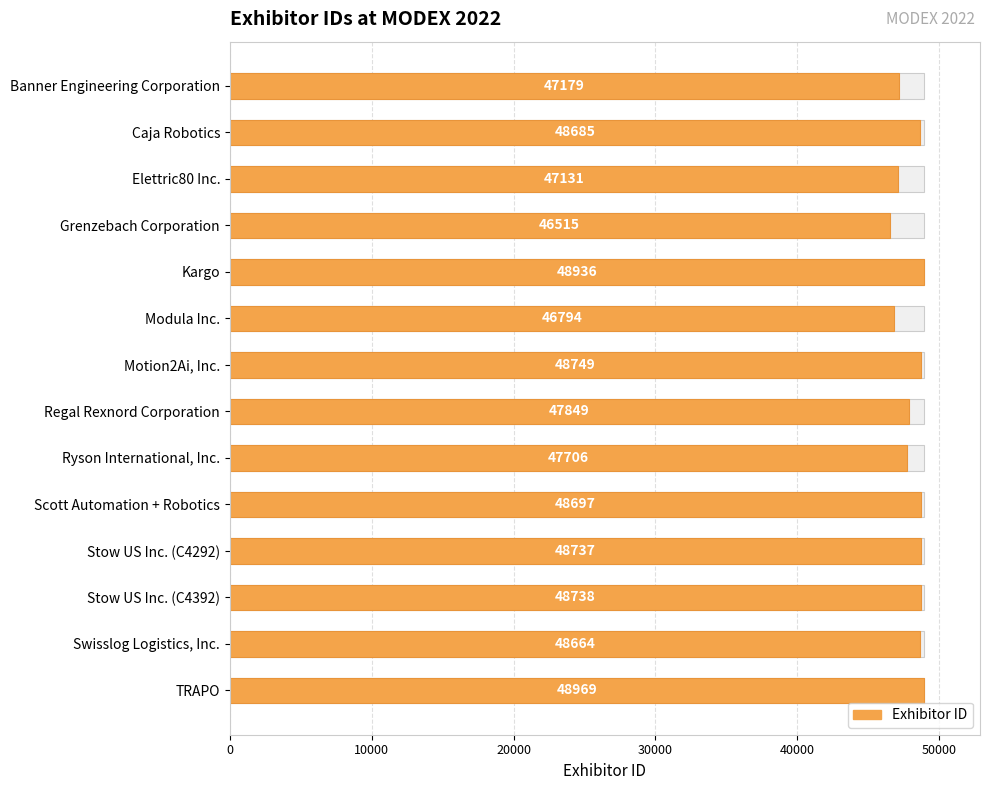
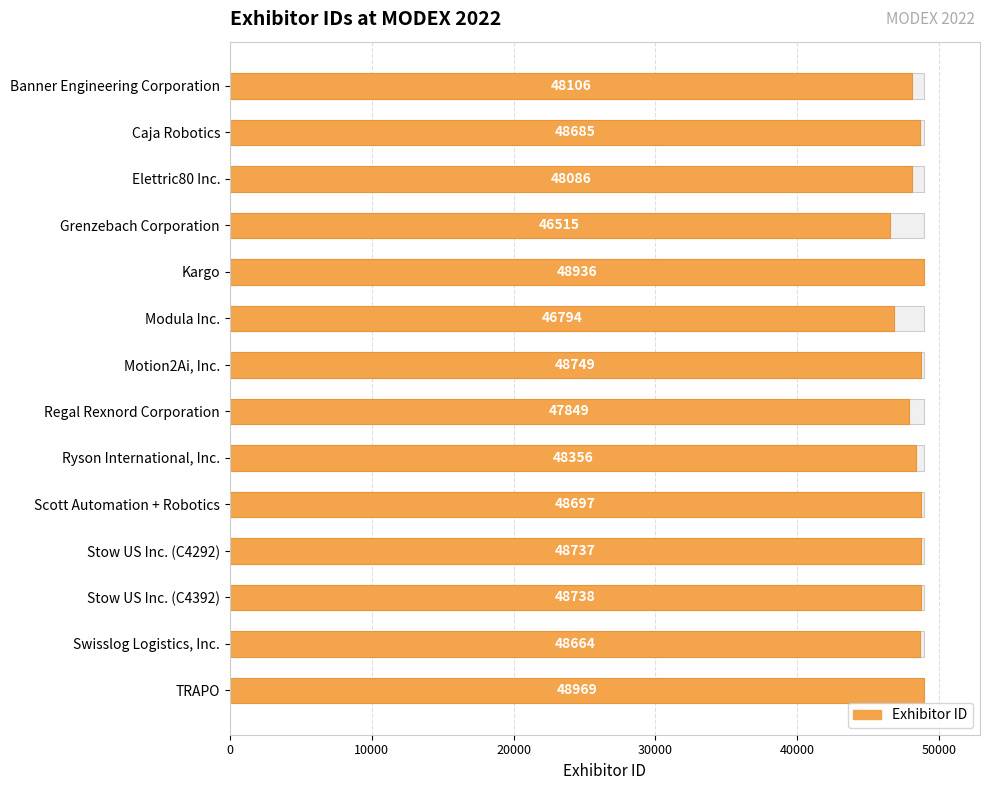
  {
    "Exhibitor ID": {
-     "Banner Engineering Corporation": 47179,
-     "Elettric80 Inc.": 47131,
+     "Banner Engineering Corporation": 48106,
+     "Elettric80 Inc.": 48086,
      "Kargo": 48936,
-     "Ryson International, Inc.": 47706,
+     "Ryson International, Inc.": 48356,
      "TRAPO": 48969
    }
  }
